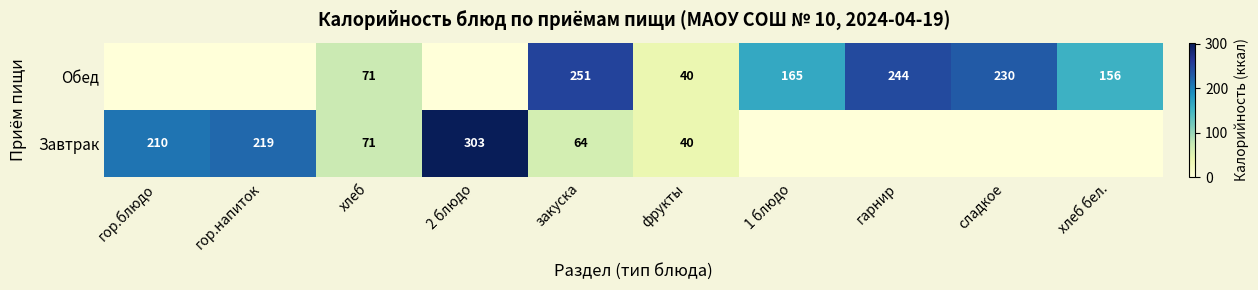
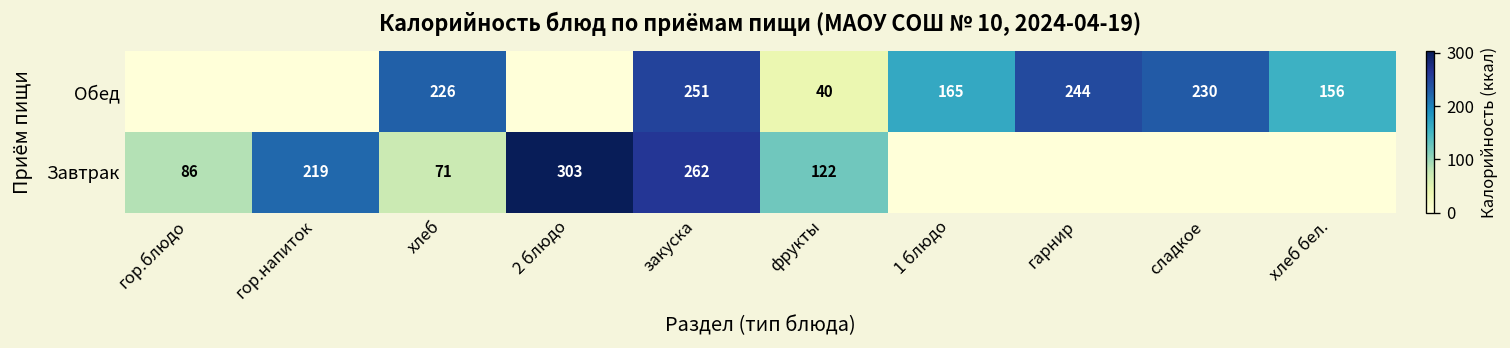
  {
    "Обед": {
-     "хлеб": 71,
+     "хлеб": 226,
      "закуска": 251,
      "фрукты": 40,
      "1 блюдо": 165,
      "гарнир": 244,
      "сладкое": 230,
      "хлеб бел.": 156
    },
    "Завтрак": {
-     "гор.блюдо": 210,
+     "гор.блюдо": 86,
      "гор.напиток": 219,
      "хлеб": 71,
      "2 блюдо": 303,
-     "закуска": 64,
-     "фрукты": 40
+     "закуска": 262,
+     "фрукты": 122
    }
  }
